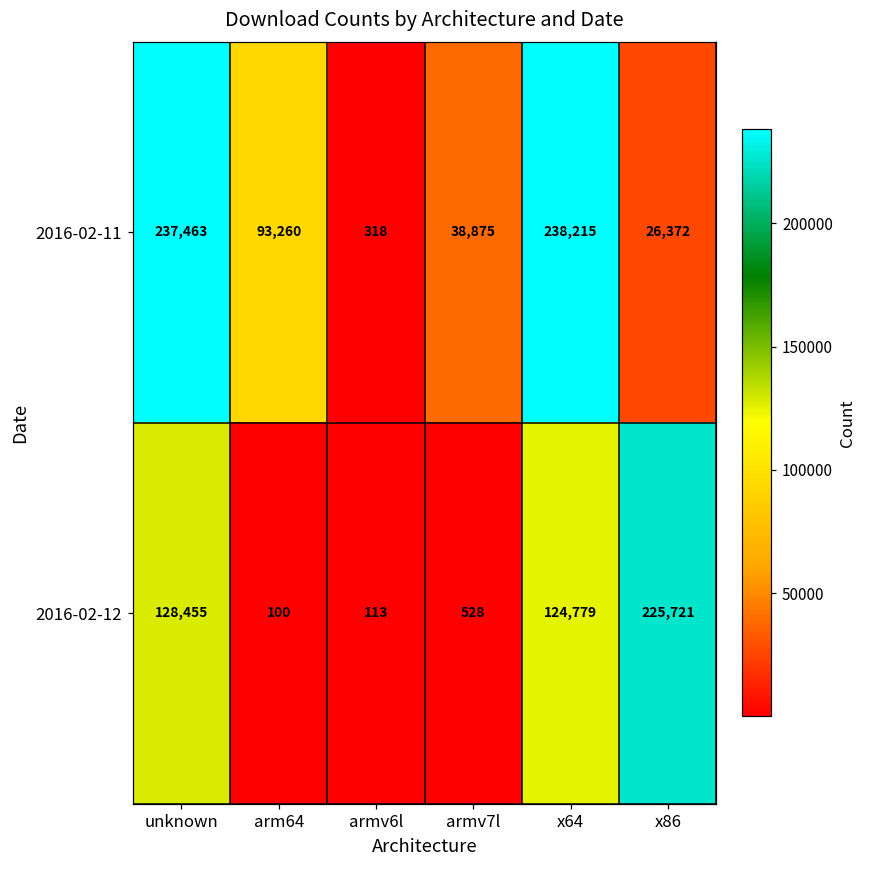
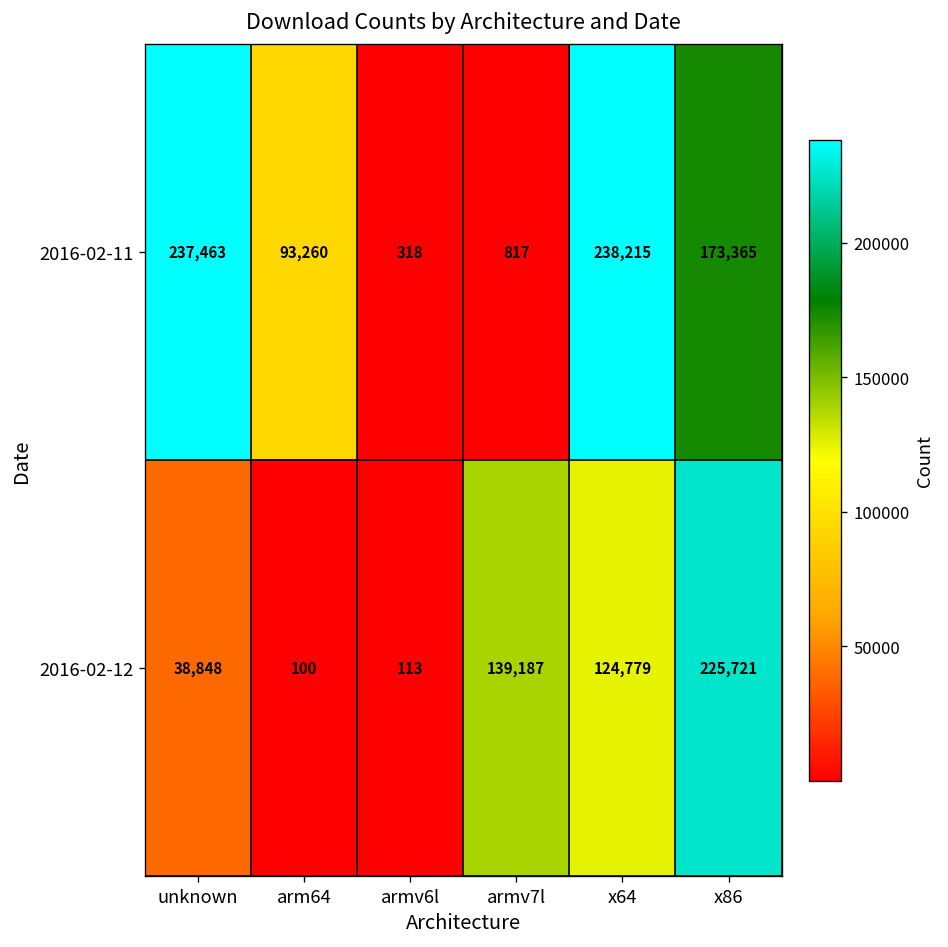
  {
    "2016-02-11": {
      "unknown": "237,463",
      "arm64": "93,260",
      "armv6l": "318",
-     "armv7l": "38,875",
+     "armv7l": "817",
      "x64": "238,215",
-     "x86": "26,372"
+     "x86": "173,365"
    },
    "2016-02-12": {
-     "unknown": "128,455",
+     "unknown": "38,848",
      "arm64": "100",
      "armv6l": "113",
-     "armv7l": "528",
+     "armv7l": "139,187",
      "x64": "124,779",
      "x86": "225,721"
    }
  }
